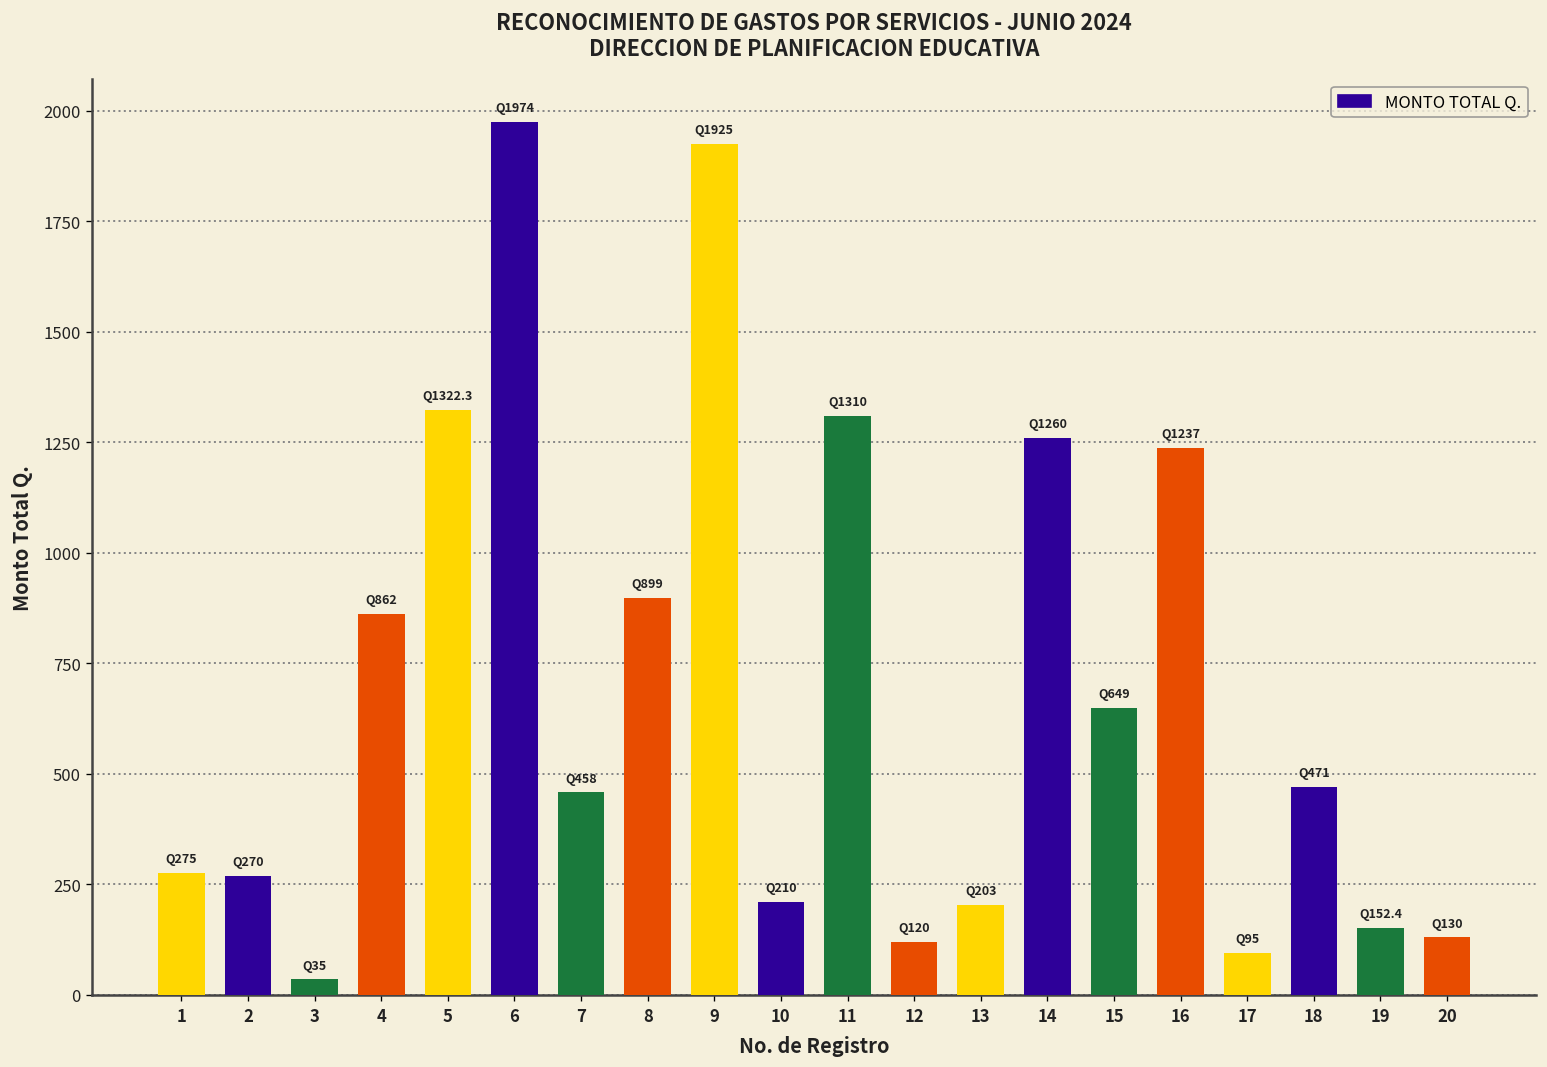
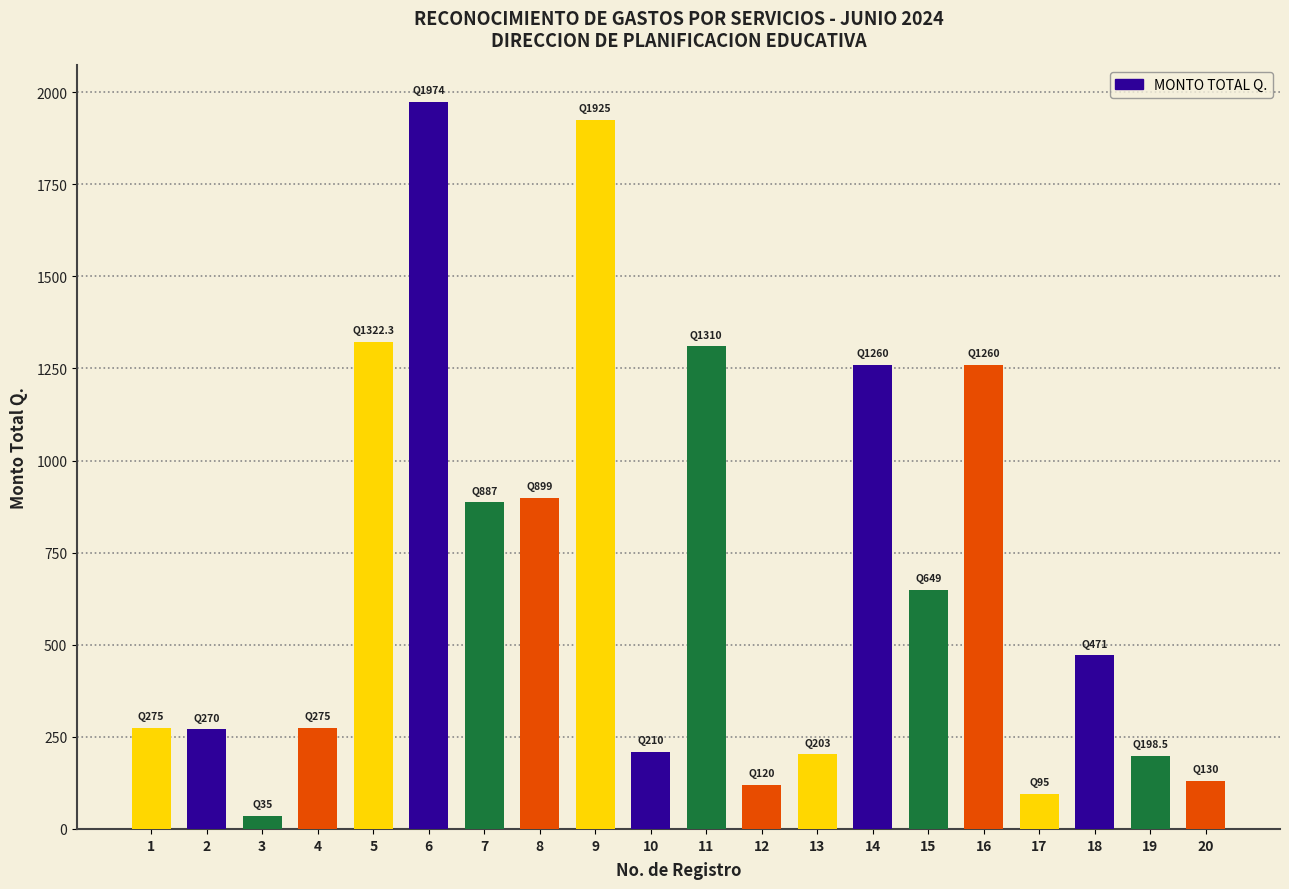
  {
-   "4": 862,
-   "7": 458,
-   "16": 1237,
-   "19": 152.4
+   "4": 275,
+   "7": 887,
+   "16": 1260,
+   "19": 198.5
  }
